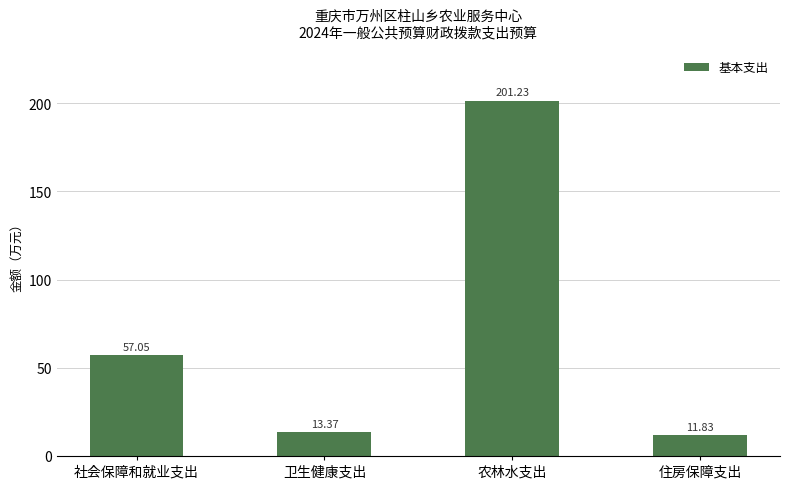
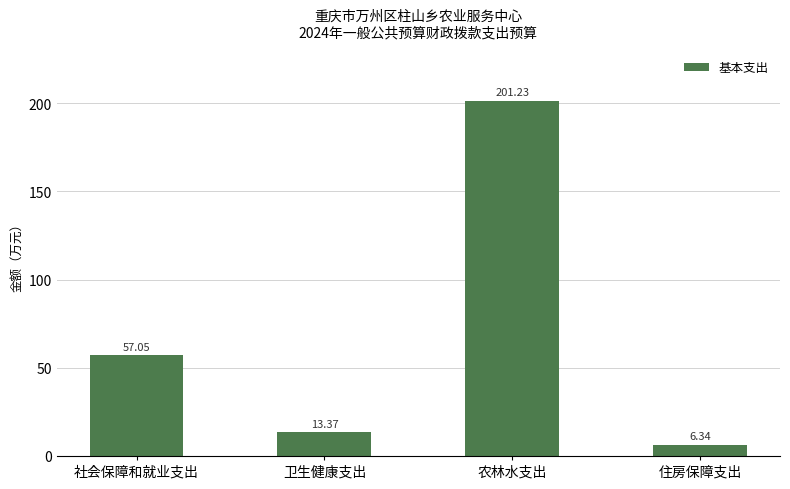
  {
    "社会保障和就业支出": 57.05,
    "卫生健康支出": 13.37,
    "农林水支出": 201.23,
-   "住房保障支出": 11.83
+   "住房保障支出": 6.34
  }
